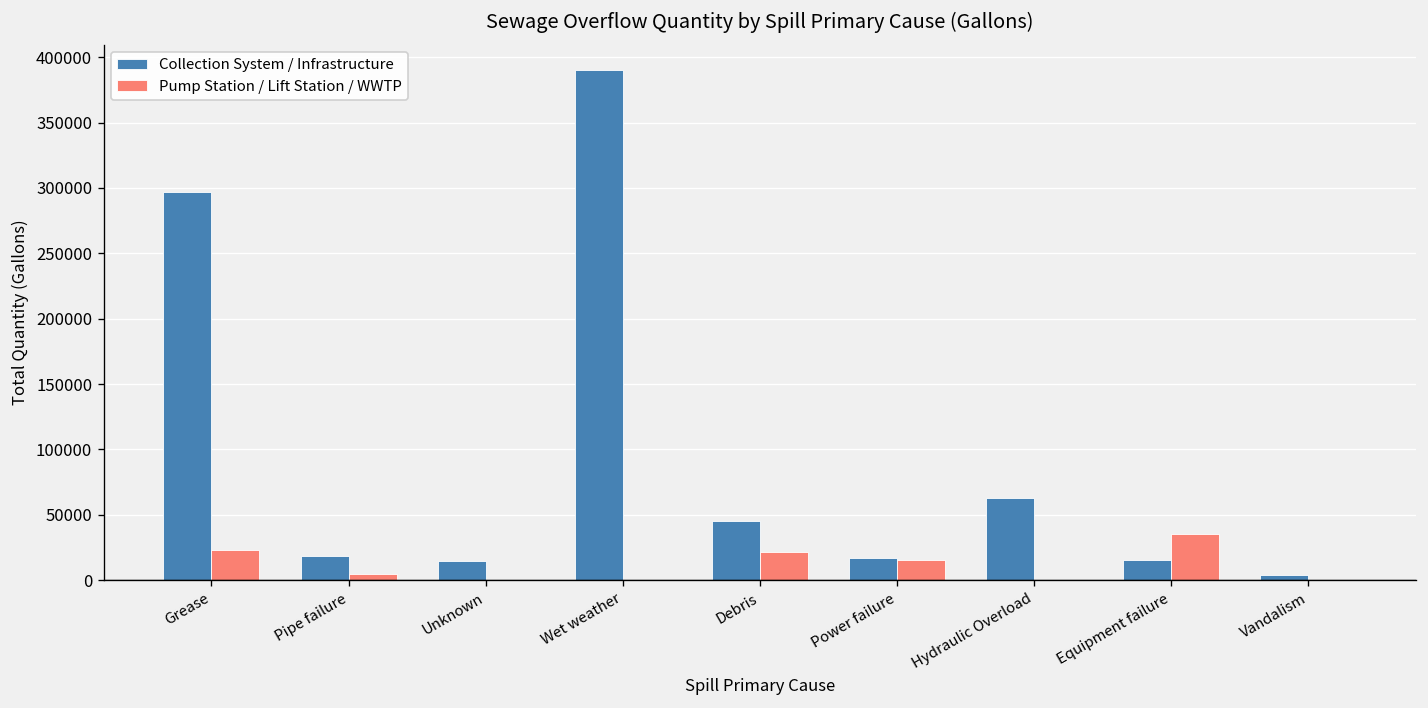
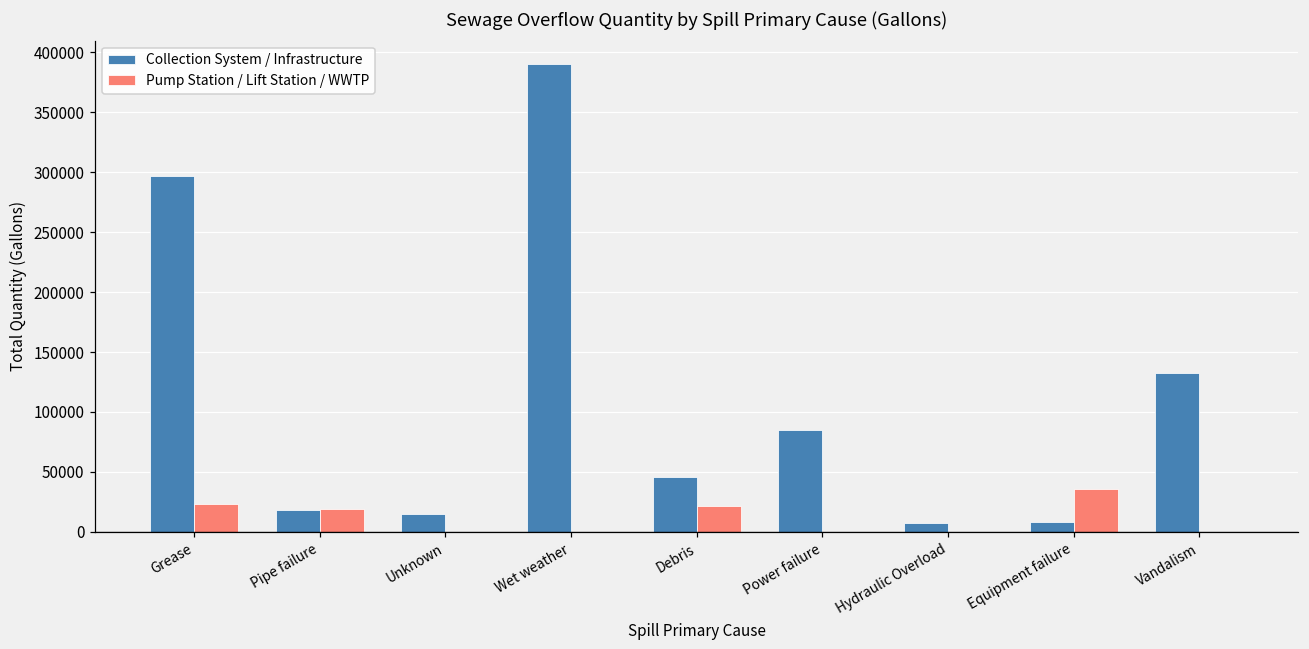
  {
    "Collection System / Infrastructure": {
      "Grease": 297000,
      "Pipe failure": 18000,
      "Unknown": 15000,
      "Wet weather": 390000,
      "Debris": 45000,
-     "Power failure": 17000,
-     "Hydraulic Overload": 63000,
-     "Equipment failure": 16000,
-     "Vandalism": 4000
+     "Power failure": 85000,
+     "Hydraulic Overload": 8000,
+     "Equipment failure": 8000,
+     "Vandalism": 132000
    },
    "Pump Station / Lift Station / WWTP": {
      "Grease": 23000,
-     "Pipe failure": 5000,
+     "Pipe failure": 19000,
      "Unknown": 0,
      "Wet weather": 0,
      "Debris": 21000,
-     "Power failure": 15000,
+     "Power failure": 0,
      "Hydraulic Overload": 0,
      "Equipment failure": 35000,
      "Vandalism": 0
    }
  }
